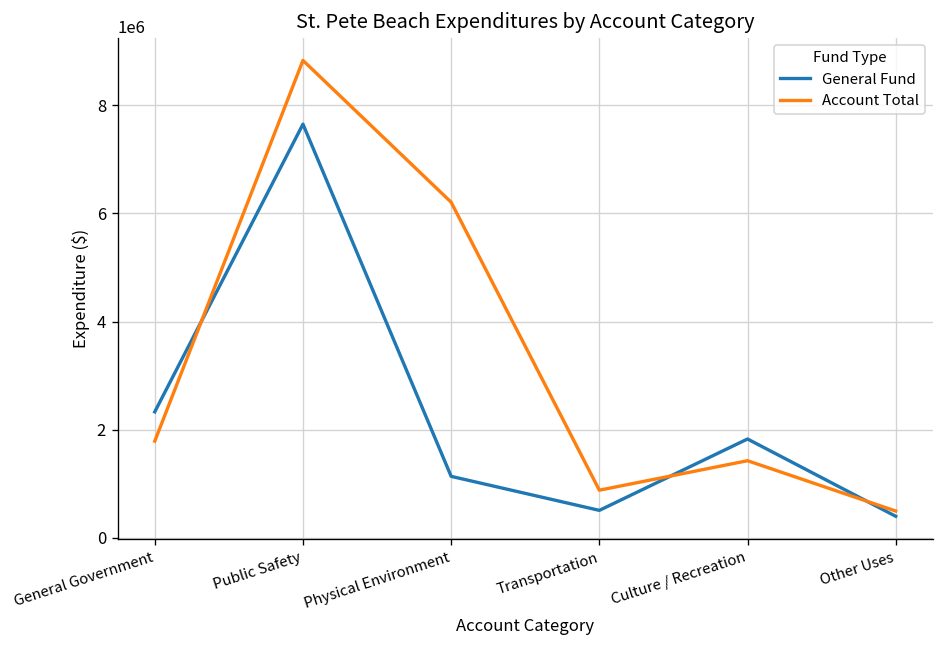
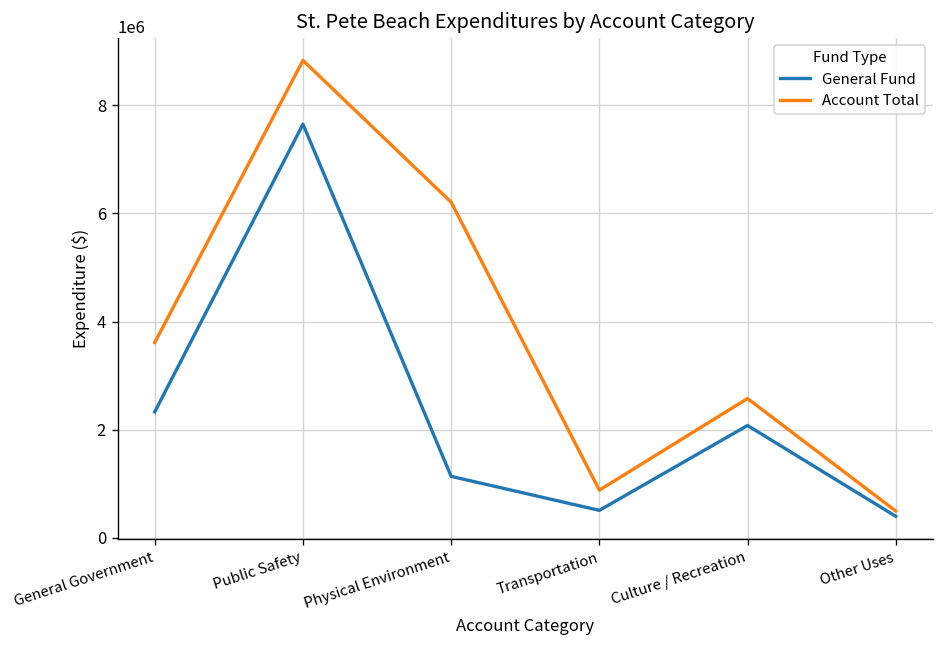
  {
    "General Fund": {
      "General Government": 2300000,
      "Public Safety": 7600000,
      "Physical Environment": 1100000,
      "Transportation": 500000,
-     "Culture / Recreation": 1800000,
+     "Culture / Recreation": 2100000,
      "Other Uses": 400000
    },
    "Account Total": {
-     "General Government": 1800000,
+     "General Government": 3600000,
      "Public Safety": 8800000,
      "Physical Environment": 6200000,
      "Transportation": 900000,
-     "Culture / Recreation": 1400000,
+     "Culture / Recreation": 2600000,
      "Other Uses": 500000
    }
  }
